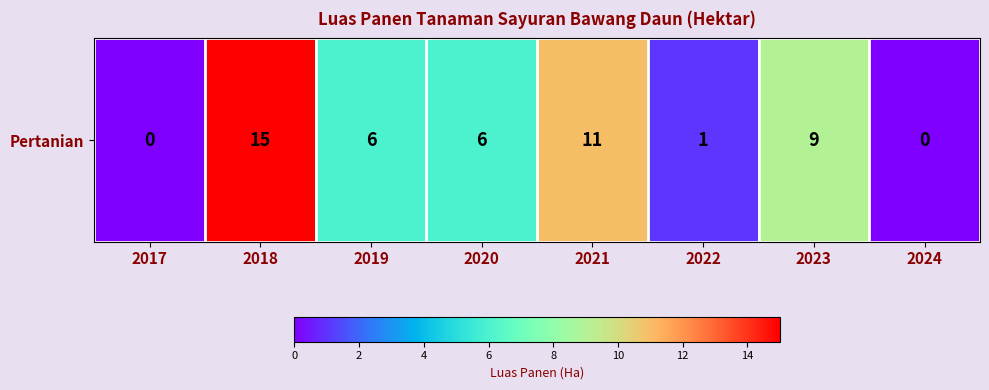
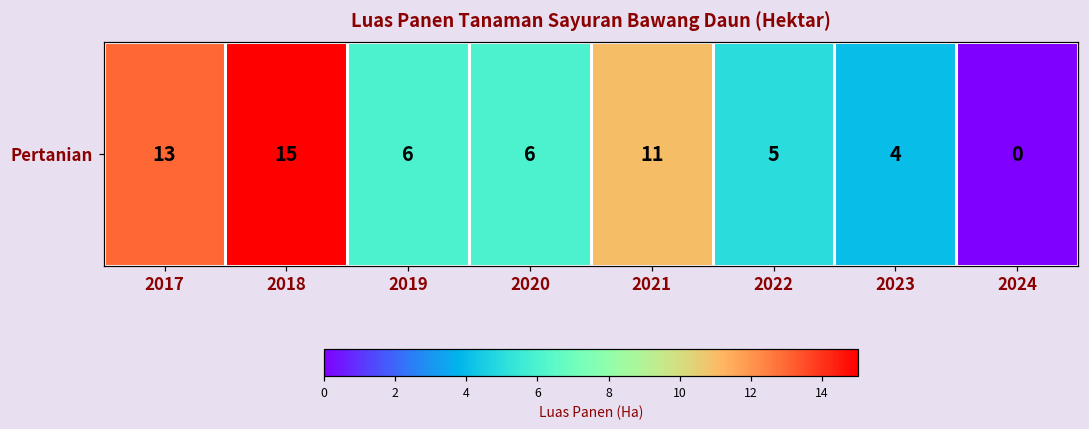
  {
    "Pertanian": {
-     "2017": 0,
+     "2017": 13,
      "2018": 15,
      "2019": 6,
      "2020": 6,
      "2021": 11,
-     "2022": 1,
-     "2023": 9,
+     "2022": 5,
+     "2023": 4,
      "2024": 0
    }
  }
